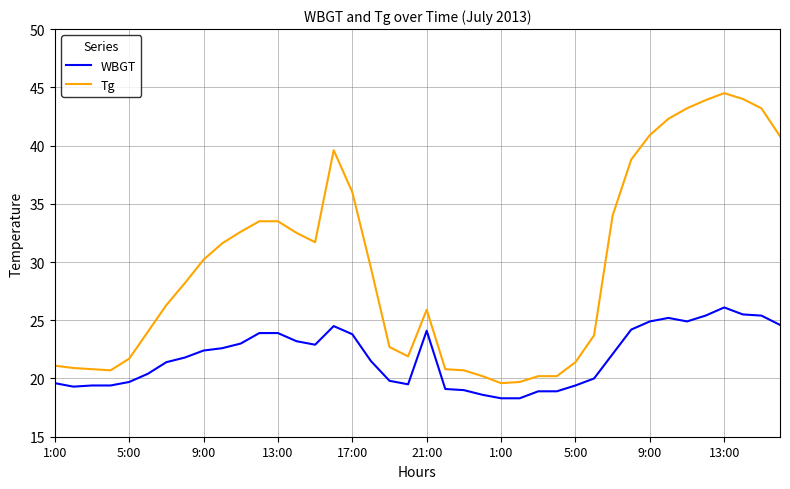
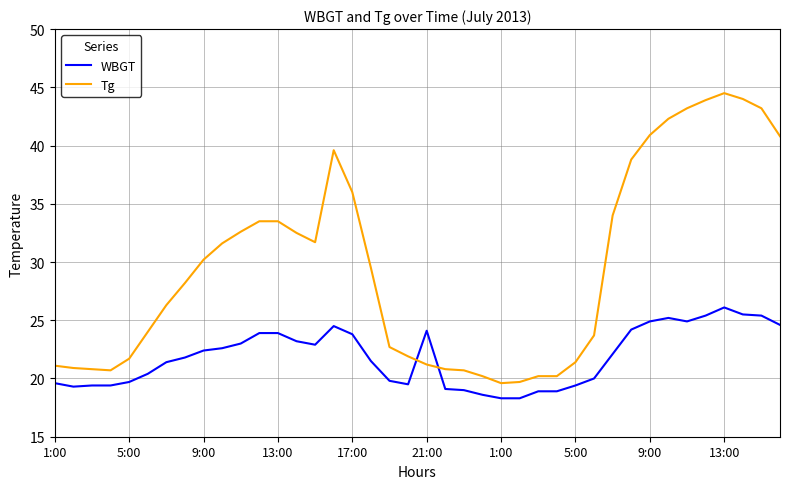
  {
    "WBGT": {
      "17:00": 23.8,
      "21:00": 24.1
    },
    "Tg": {
      "17:00": 36.0,
-     "21:00": 25.9
+     "21:00": 21.2
    }
  }
